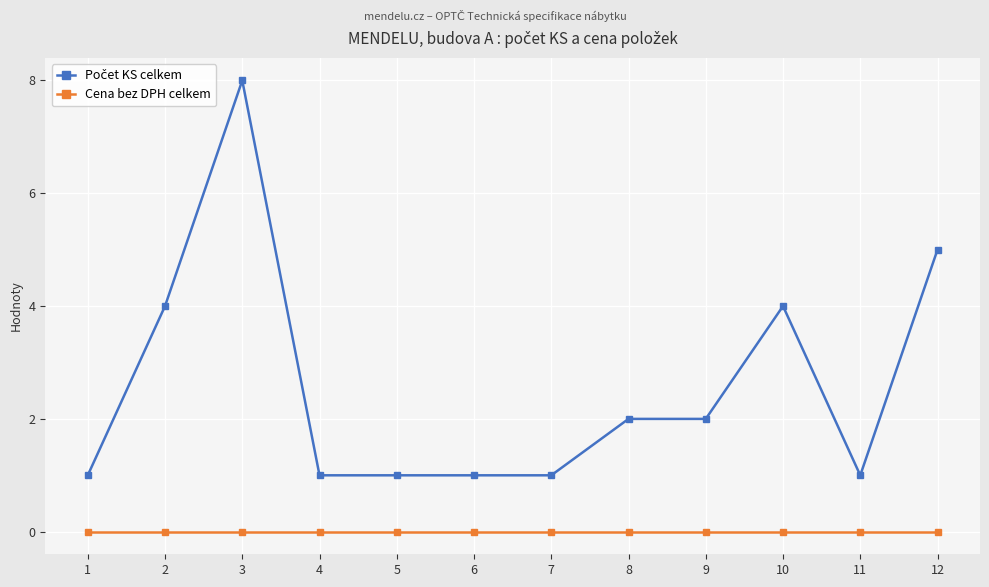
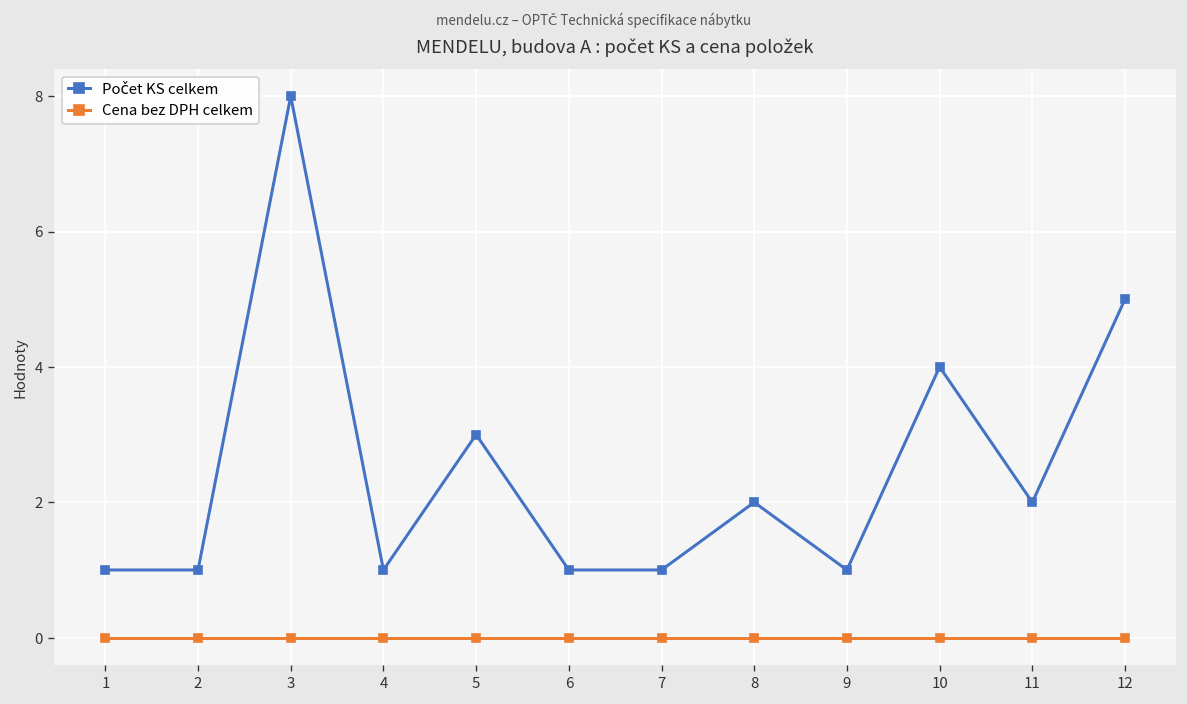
  {
    "Počet KS celkem": {
      "1": 1,
-     "2": 4,
+     "2": 1,
      "3": 8,
      "4": 1,
-     "5": 1,
+     "5": 3,
      "6": 1,
      "7": 1,
      "8": 2,
-     "9": 2,
+     "9": 1,
      "10": 4,
-     "11": 1,
+     "11": 2,
      "12": 5
    },
    "Cena bez DPH celkem": {
      "1": 0,
      "2": 0,
      "3": 0,
      "4": 0,
      "5": 0,
      "6": 0,
      "7": 0,
      "8": 0,
      "9": 0,
      "10": 0,
      "11": 0,
      "12": 0
    }
  }
